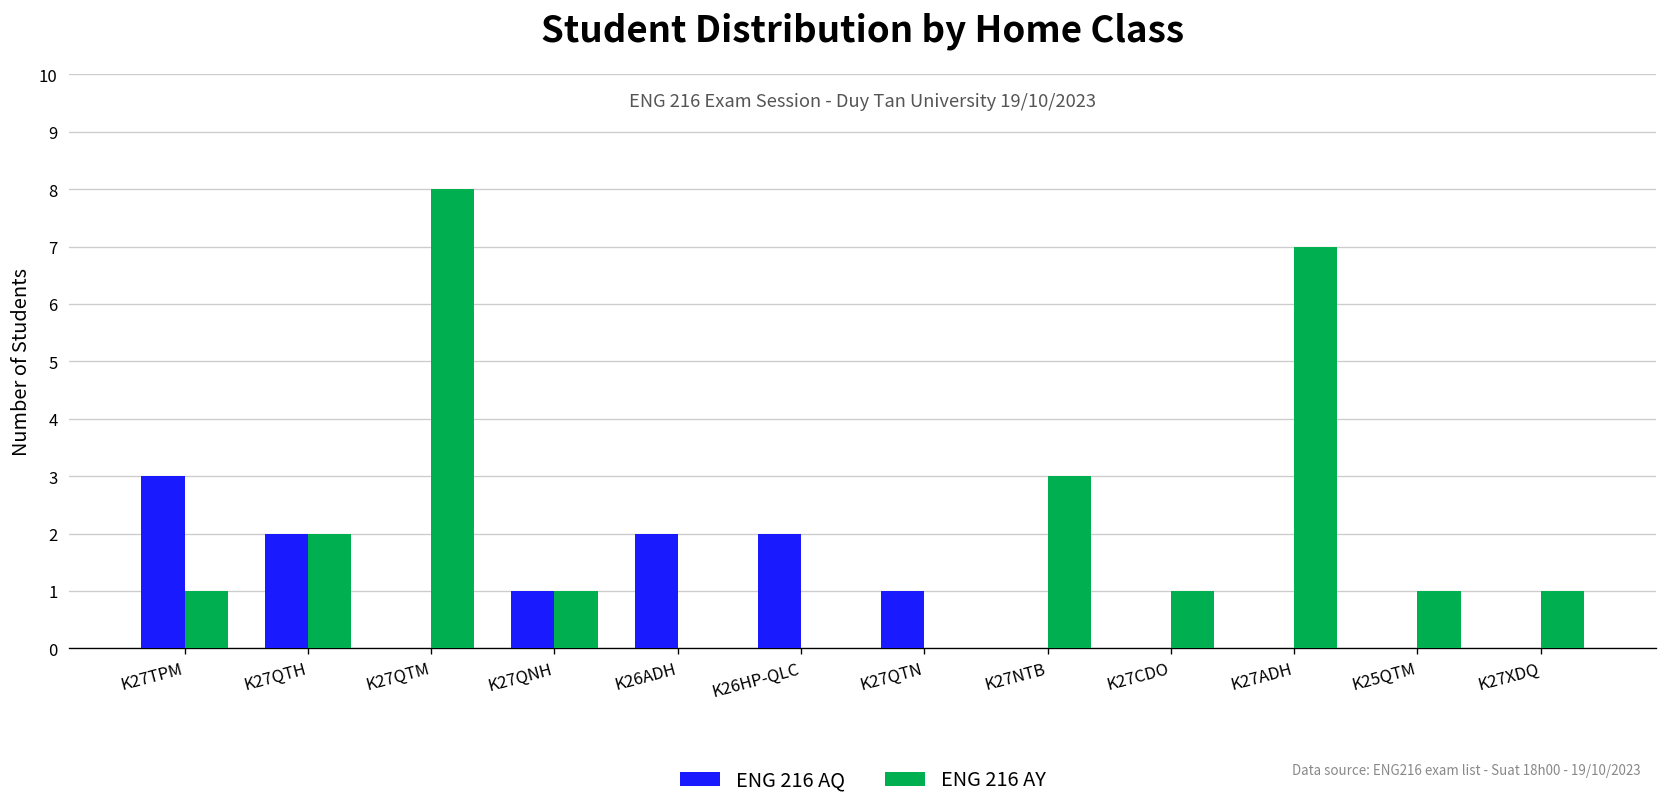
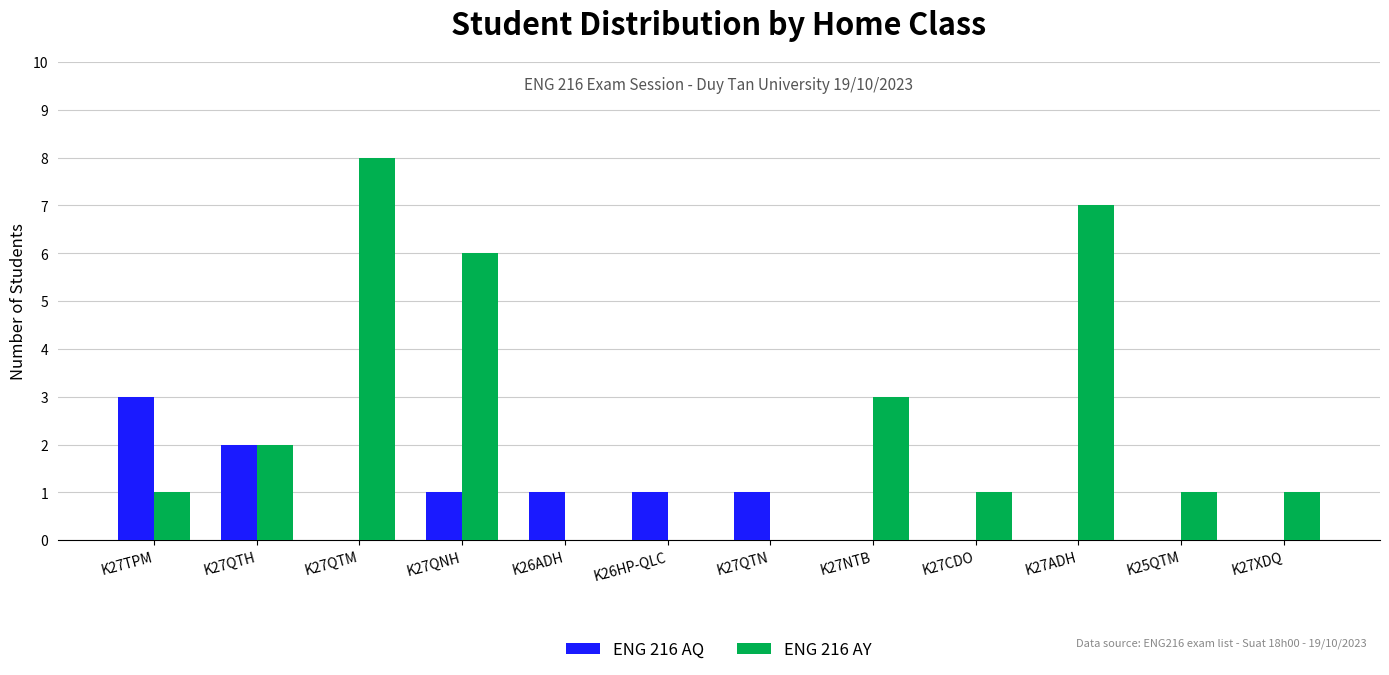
  {
    "ENG 216 AQ": {
      "K27TPM": 3,
      "K27QTH": 2,
      "K27QTM": 0,
      "K27QNH": 1,
-     "K26ADH": 2,
-     "K26HP-QLC": 2,
+     "K26ADH": 1,
+     "K26HP-QLC": 1,
      "K27QTN": 1,
      "K27NTB": 0,
      "K27CDO": 0,
      "K27ADH": 0,
      "K25QTM": 0,
      "K27XDQ": 0
    },
    "ENG 216 AY": {
      "K27TPM": 1,
      "K27QTH": 2,
      "K27QTM": 8,
-     "K27QNH": 1,
+     "K27QNH": 6,
      "K26ADH": 0,
      "K26HP-QLC": 0,
      "K27QTN": 0,
      "K27NTB": 3,
      "K27CDO": 1,
      "K27ADH": 7,
      "K25QTM": 1,
      "K27XDQ": 1
    }
  }
